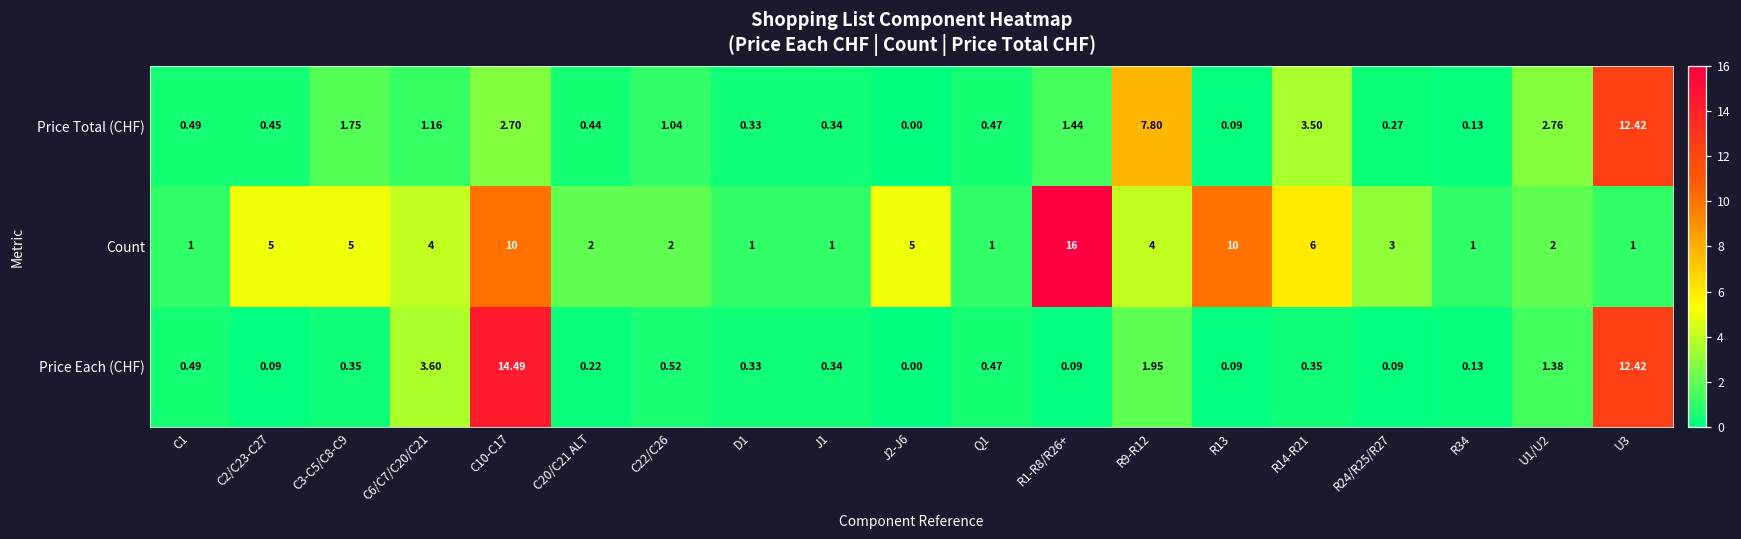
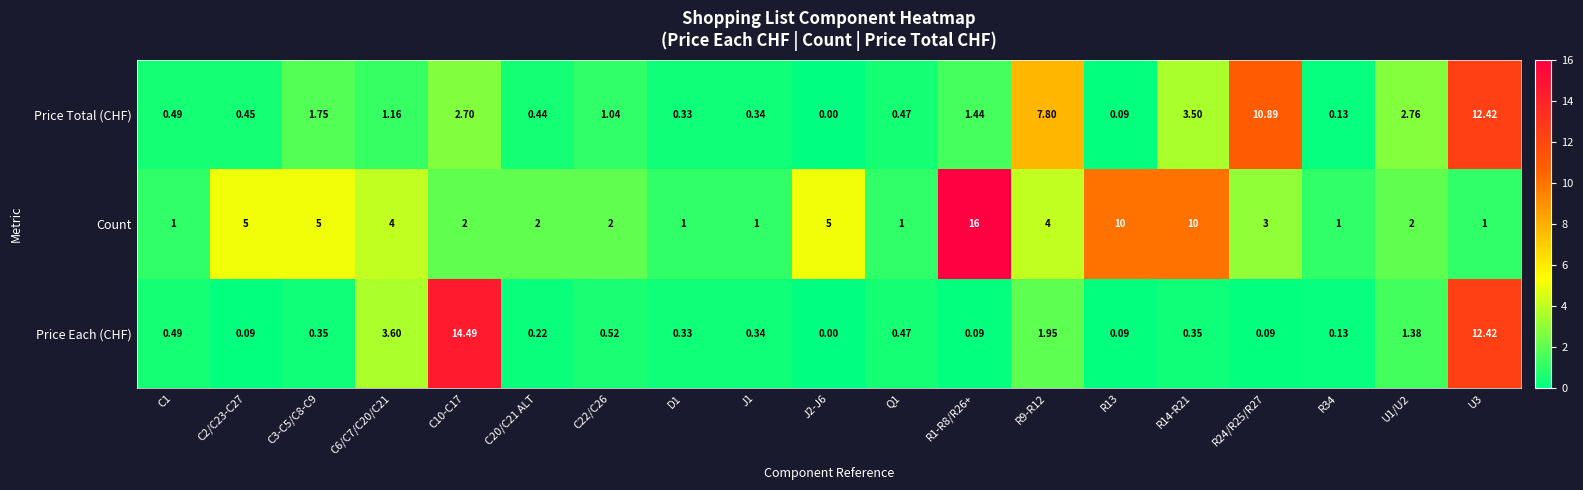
  {
    "Price Total (CHF)": {
      "C1": 0.49,
      "C2/C23-C27": 0.45,
      "C3-C5/C8-C9": 1.75,
      "C6/C7/C20/C21": 1.16,
      "C10-C17": 2.70,
      "C20/C21 ALT": 0.44,
      "C22/C26": 1.04,
      "D1": 0.33,
      "J1": 0.34,
      "J2-J6": 0.00,
      "Q1": 0.47,
      "R1-R8/R26+": 1.44,
      "R9-R12": 7.80,
      "R13": 0.09,
      "R14-R21": 3.50,
-     "R24/R25/R27": 0.27,
+     "R24/R25/R27": 10.89,
      "R34": 0.13,
      "U1/U2": 2.76,
      "U3": 12.42
    },
    "Count": {
      "C1": 1,
      "C2/C23-C27": 5,
      "C3-C5/C8-C9": 5,
      "C6/C7/C20/C21": 4,
-     "C10-C17": 10,
+     "C10-C17": 2,
      "C20/C21 ALT": 2,
      "C22/C26": 2,
      "D1": 1,
      "J1": 1,
      "J2-J6": 5,
      "Q1": 1,
      "R1-R8/R26+": 16,
      "R9-R12": 4,
      "R13": 10,
-     "R14-R21": 6,
+     "R14-R21": 10,
      "R24/R25/R27": 3,
      "R34": 1,
      "U1/U2": 2,
      "U3": 1
    },
    "Price Each (CHF)": {
      "C1": 0.49,
      "C2/C23-C27": 0.09,
      "C3-C5/C8-C9": 0.35,
      "C6/C7/C20/C21": 3.60,
      "C10-C17": 14.49,
      "C20/C21 ALT": 0.22,
      "C22/C26": 0.52,
      "D1": 0.33,
      "J1": 0.34,
      "J2-J6": 0.00,
      "Q1": 0.47,
      "R1-R8/R26+": 0.09,
      "R9-R12": 1.95,
      "R13": 0.09,
      "R14-R21": 0.35,
      "R24/R25/R27": 0.09,
      "R34": 0.13,
      "U1/U2": 1.38,
      "U3": 12.42
    }
  }
